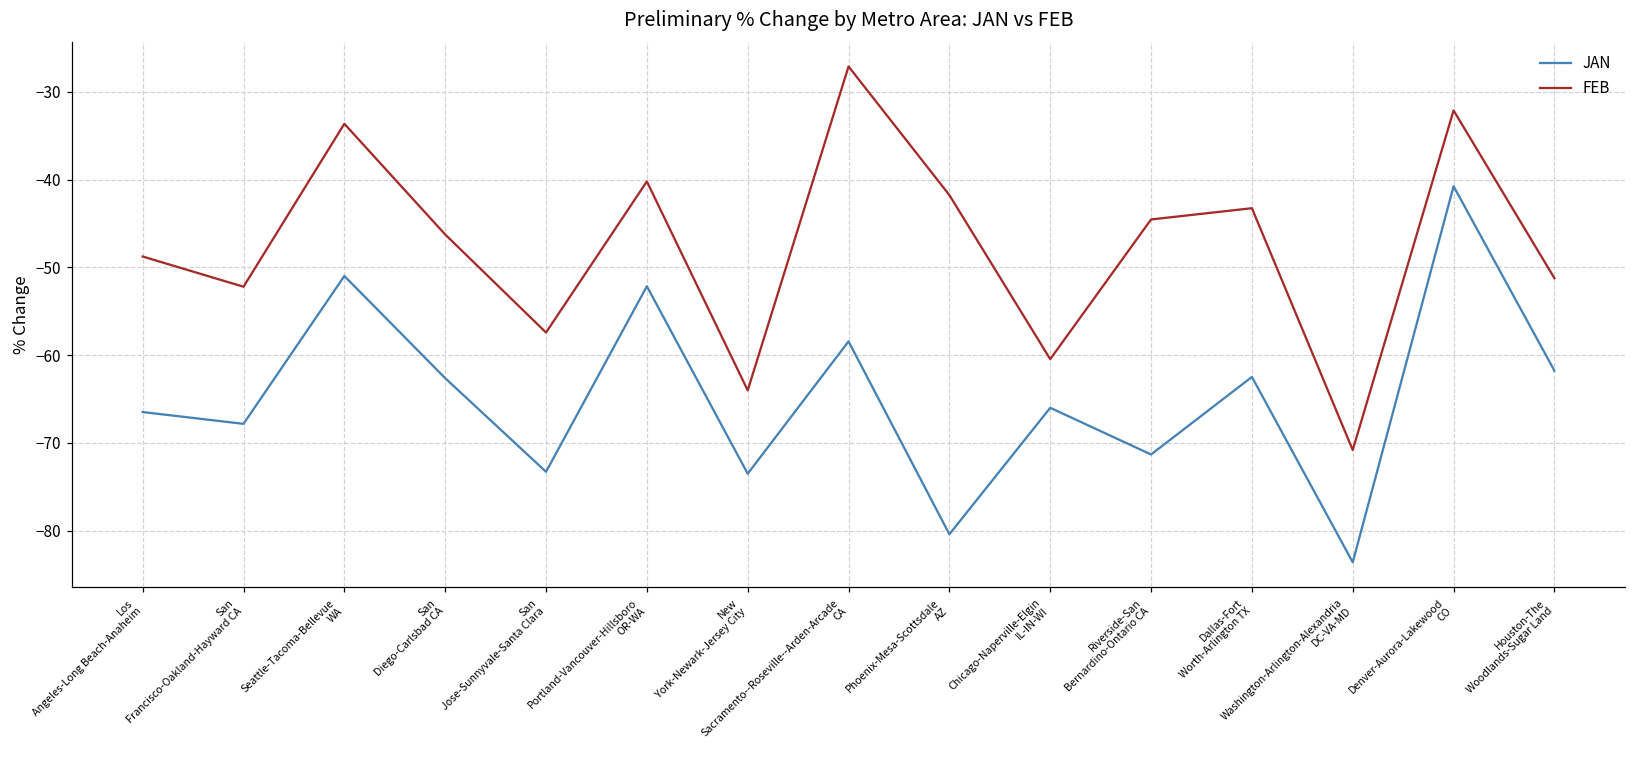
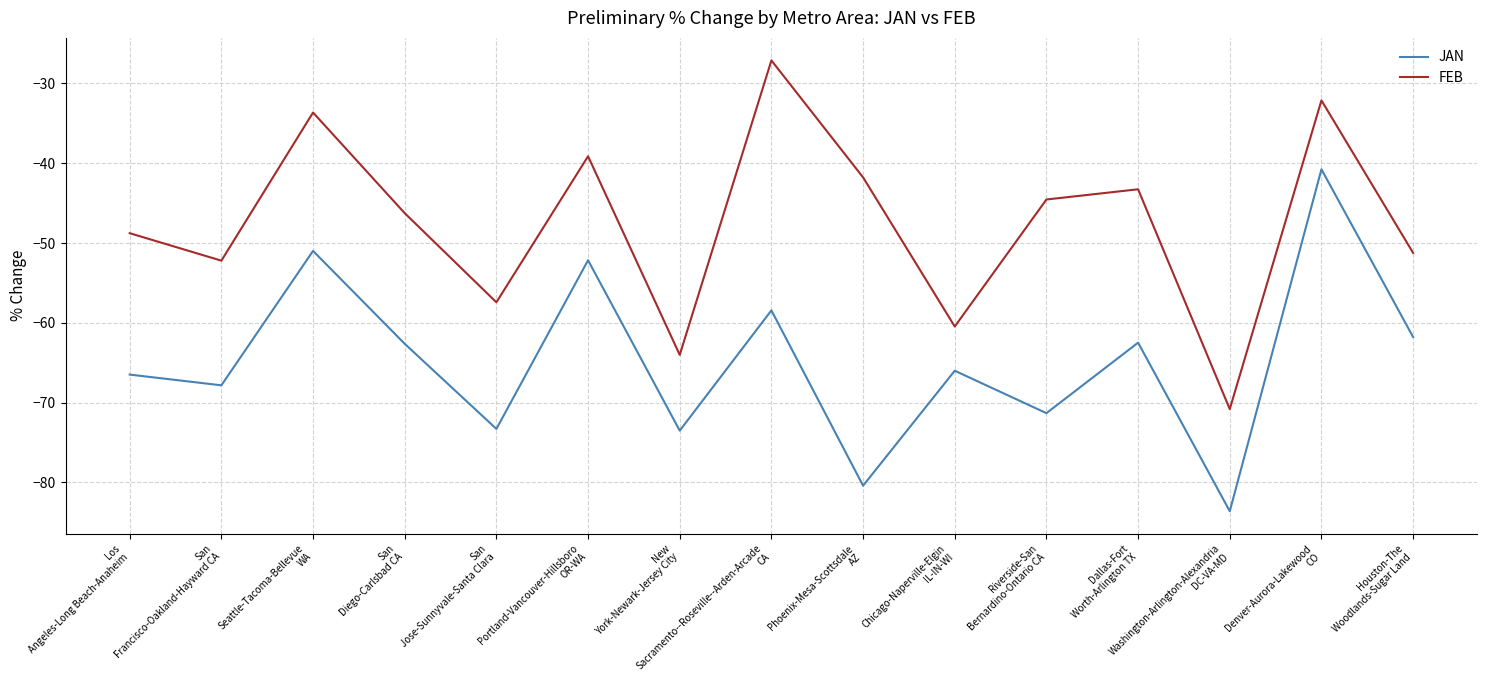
  {
    "JAN": {
      "Los Angeles-Long Beach-Anaheim": -66,
      "San Francisco-Oakland-Hayward CA": -68,
      "Seattle-Tacoma-Bellevue WA": -51,
      "San Diego-Carlsbad CA": -63,
      "San Jose-Sunnyvale-Santa Clara": -73,
      "Portland-Vancouver-Hillsboro OR-WA": -52,
      "New York-Newark-Jersey City": -74,
      "Sacramento--Roseville--Arden-Arcade CA": -58,
      "Phoenix-Mesa-Scottsdale AZ": -80,
      "Chicago-Naperville-Elgin IL-IN-WI": -66,
      "Riverside-San Bernardino-Ontario CA": -71,
      "Dallas-Fort Worth-Arlington TX": -62,
      "Washington-Arlington-Alexandria DC-VA-MD": -84,
      "Denver-Aurora-Lakewood CO": -41,
      "Houston-The Woodlands-Sugar Land": -62
    },
    "FEB": {
      "Los Angeles-Long Beach-Anaheim": -49,
      "San Francisco-Oakland-Hayward CA": -52,
      "Seattle-Tacoma-Bellevue WA": -34,
      "San Diego-Carlsbad CA": -46,
      "San Jose-Sunnyvale-Santa Clara": -57,
-     "Portland-Vancouver-Hillsboro OR-WA": -40,
+     "Portland-Vancouver-Hillsboro OR-WA": -39,
      "New York-Newark-Jersey City": -64,
      "Sacramento--Roseville--Arden-Arcade CA": -27,
      "Phoenix-Mesa-Scottsdale AZ": -42,
      "Chicago-Naperville-Elgin IL-IN-WI": -60,
      "Riverside-San Bernardino-Ontario CA": -45,
      "Dallas-Fort Worth-Arlington TX": -43,
      "Washington-Arlington-Alexandria DC-VA-MD": -71,
      "Denver-Aurora-Lakewood CO": -32,
      "Houston-The Woodlands-Sugar Land": -51
    }
  }
